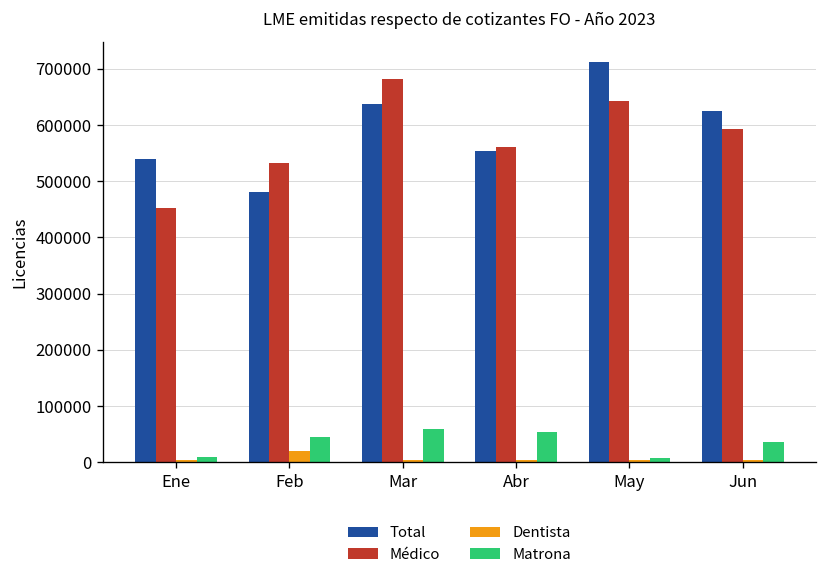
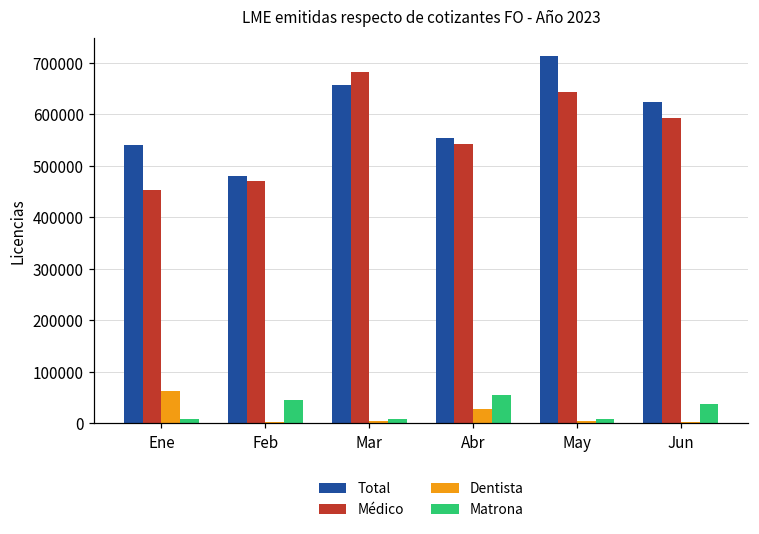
  {
    "Total": {
      "Ene": 540000,
      "Feb": 480000,
-     "Mar": 640000,
+     "Mar": 660000,
      "Abr": 550000,
      "May": 710000,
      "Jun": 620000
    },
    "Médico": {
      "Ene": 450000,
-     "Feb": 530000,
+     "Feb": 470000,
      "Mar": 680000,
-     "Abr": 560000,
+     "Abr": 540000,
      "May": 640000,
      "Jun": 590000
    },
    "Dentista": {
-     "Ene": 0,
-     "Feb": 20000,
-     "Abr": 0
+     "Ene": 60000,
+     "Feb": 0,
+     "Abr": 30000
    },
    "Matrona": {
      "Ene": 10000,
      "Feb": 40000,
-     "Mar": 60000,
+     "Mar": 10000,
      "Abr": 50000,
      "May": 10000,
      "Jun": 40000
    }
  }
